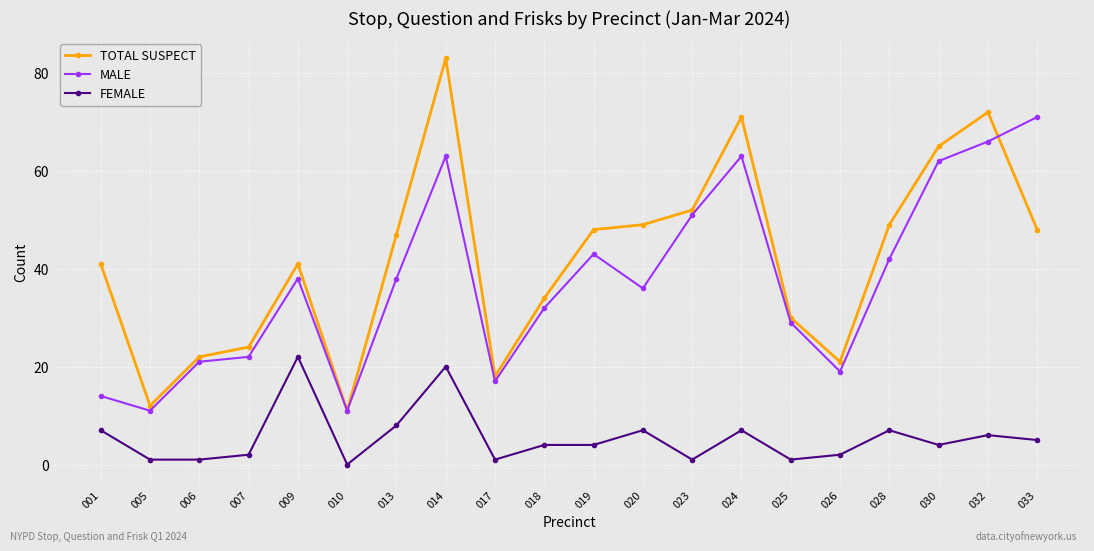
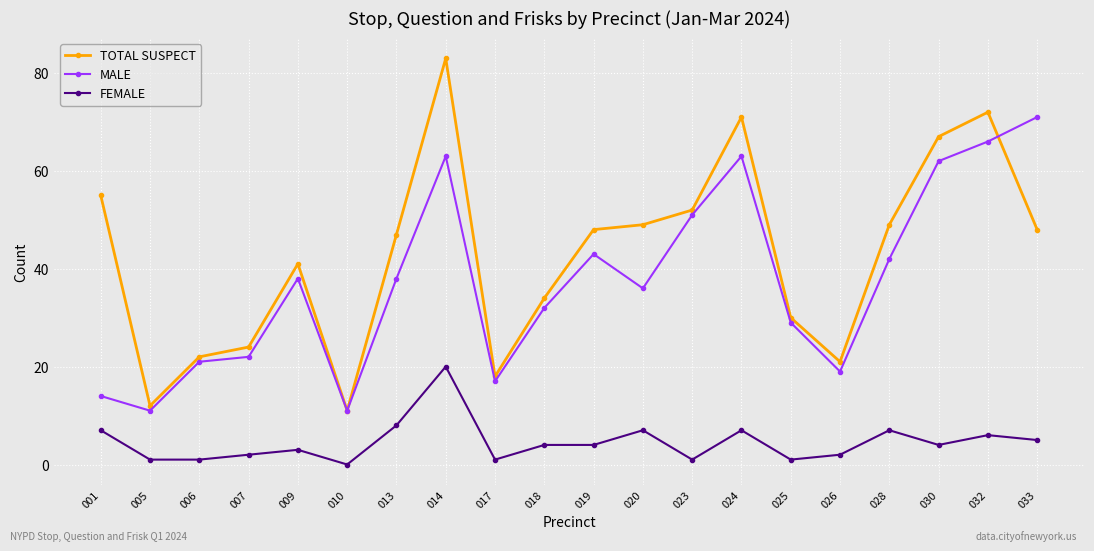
  {
    "TOTAL SUSPECT": {
-     "001": 41,
+     "001": 55,
      "005": 12,
      "006": 22,
      "007": 24,
      "009": 41,
      "013": 47,
      "014": 83,
      "017": 18,
      "018": 34,
      "019": 48,
      "020": 49,
      "023": 52,
      "024": 71,
      "025": 30,
      "026": 21,
      "028": 49,
-     "030": 65,
+     "030": 67,
      "032": 72,
      "033": 48
    },
    "MALE": {
      "001": 14,
      "005": 11,
      "006": 21,
      "007": 22,
      "009": 38,
      "013": 38,
      "014": 63,
      "017": 17,
      "018": 32,
      "019": 43,
      "020": 36,
      "023": 51,
      "024": 63,
      "025": 29,
      "026": 19,
      "028": 42,
      "030": 62,
      "032": 66,
      "033": 71
    },
    "FEMALE": {
      "001": 7,
      "005": 1,
      "006": 1,
      "007": 2,
-     "009": 22,
+     "009": 3,
      "010": 0,
      "013": 8,
      "014": 20,
      "017": 1,
      "018": 4,
      "019": 4,
      "020": 7,
      "023": 1,
      "024": 7,
      "025": 1,
      "026": 2,
      "028": 7,
      "030": 4,
      "032": 6,
      "033": 5
    }
  }
